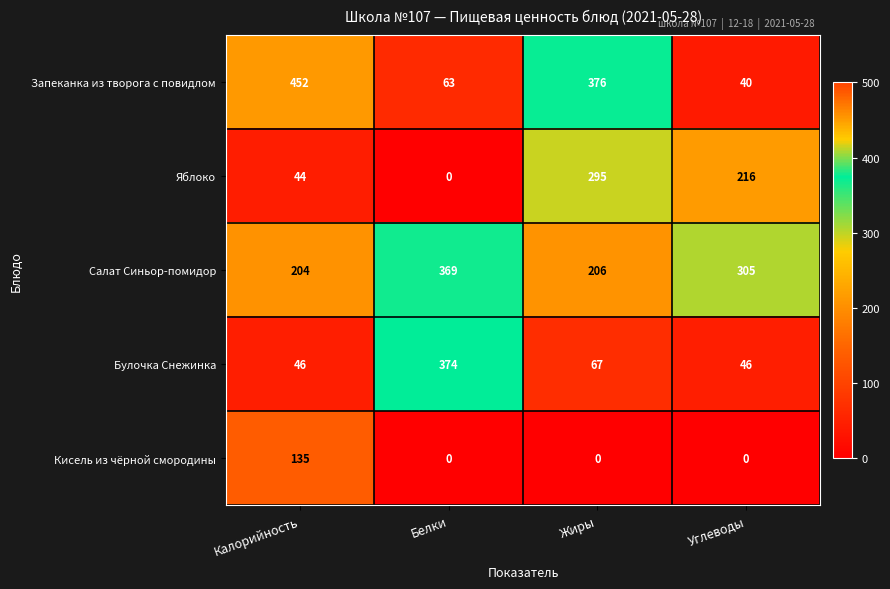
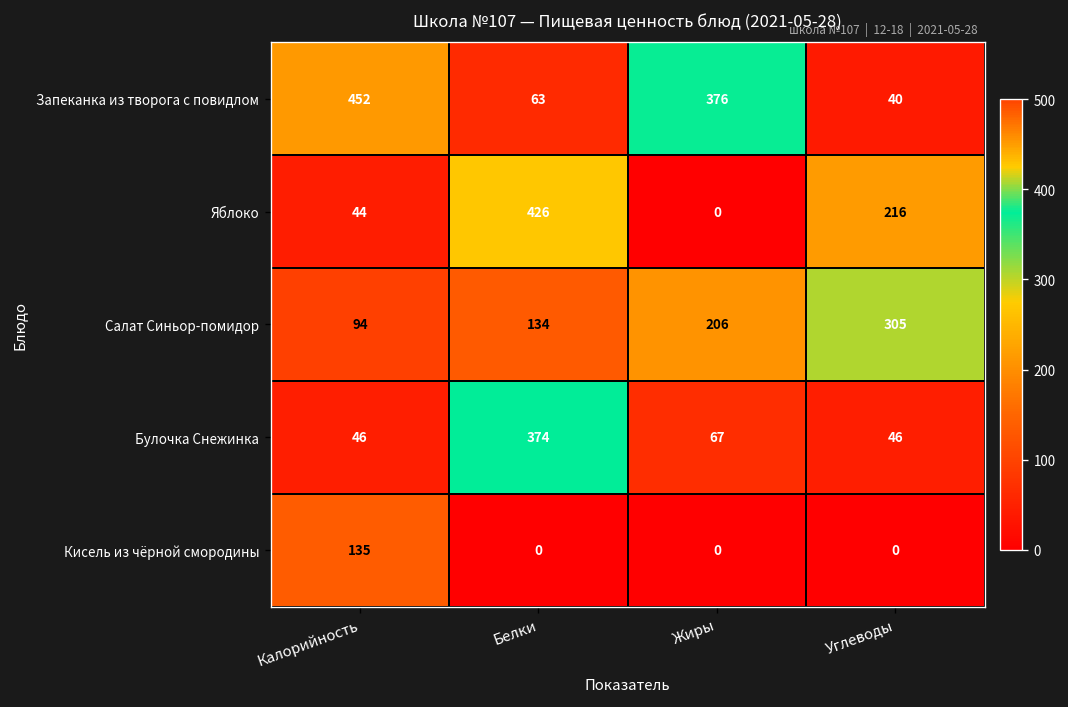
  {
    "Запеканка из творога с повидлом": {
      "Калорийность": 452,
      "Белки": 63,
      "Жиры": 376,
      "Углеводы": 40
    },
    "Яблоко": {
      "Калорийность": 44,
-     "Белки": 0,
-     "Жиры": 295,
+     "Белки": 426,
+     "Жиры": 0,
      "Углеводы": 216
    },
    "Салат Синьор-помидор": {
-     "Калорийность": 204,
-     "Белки": 369,
+     "Калорийность": 94,
+     "Белки": 134,
      "Жиры": 206,
      "Углеводы": 305
    },
    "Булочка Снежинка": {
      "Калорийность": 46,
      "Белки": 374,
      "Жиры": 67,
      "Углеводы": 46
    },
    "Кисель из чёрной смородины": {
      "Калорийность": 135,
      "Белки": 0,
      "Жиры": 0,
      "Углеводы": 0
    }
  }
